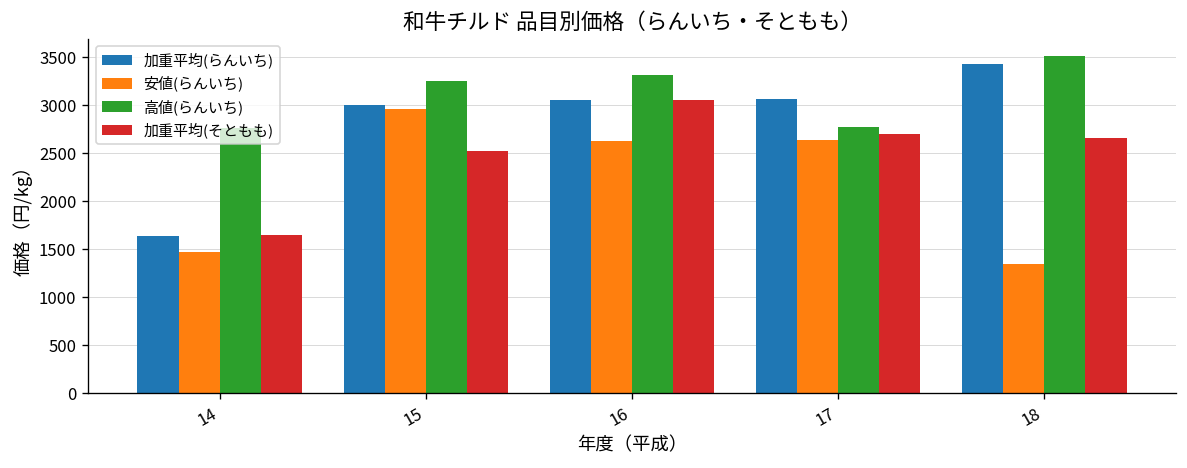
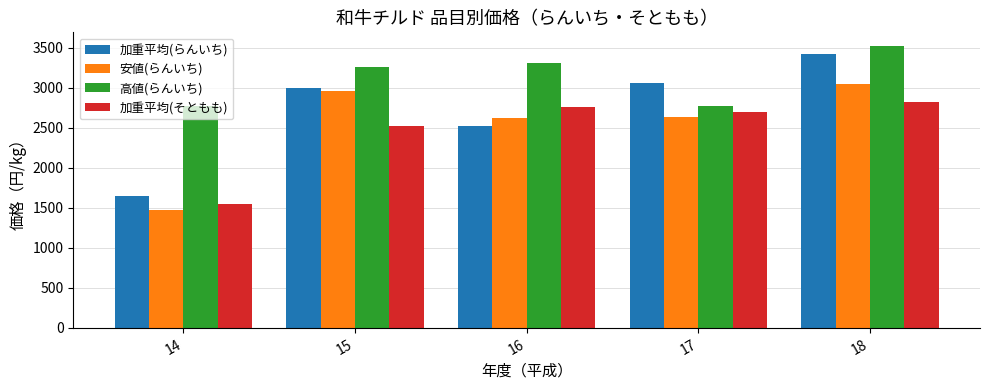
  {
    "加重平均(らんいち)": {
      "14": 1600,
      "15": 3000,
-     "16": 3100,
+     "16": 2500,
      "17": 3100,
      "18": 3400
    },
    "安値(らんいち)": {
      "14": 1500,
      "15": 3000,
      "16": 2600,
      "17": 2600,
-     "18": 1400
+     "18": 3000
    },
    "高値(らんいち)": {
      "15": 3300,
      "16": 3300,
      "17": 2800,
      "18": 3500
    },
    "加重平均(そともも)": {
-     "14": 1700,
+     "14": 1500,
      "15": 2500,
-     "16": 3100,
+     "16": 2800,
      "17": 2700,
-     "18": 2700
+     "18": 2800
    }
  }
